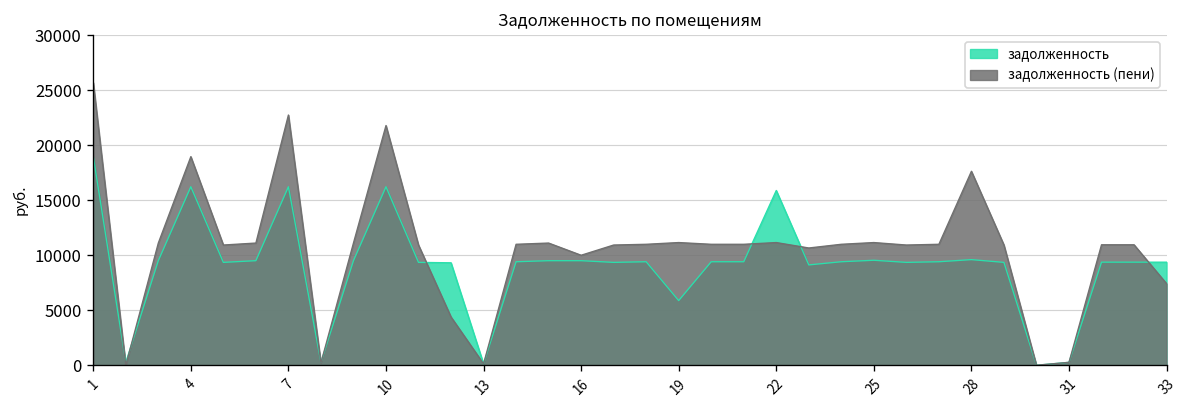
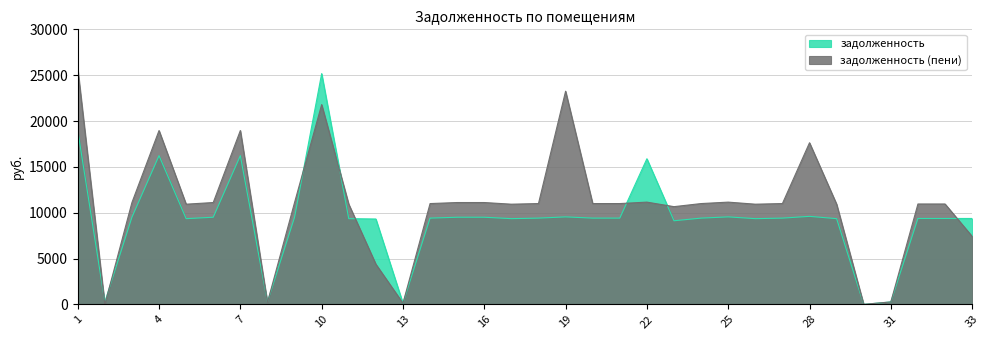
  {
    "задолженность": {
      "1": 19000,
      "4": 16000,
      "7": 16000,
-     "10": 16000,
+     "10": 25000,
      "16": 10000,
-     "19": 6000,
+     "19": 10000,
      "22": 16000,
      "25": 10000,
      "28": 10000,
      "33": 9000
    },
    "задолженность (пени)": {
      "1": 26000,
      "4": 19000,
-     "7": 23000,
+     "7": 19000,
      "10": 22000,
-     "16": 10000,
-     "19": 11000,
+     "16": 11000,
+     "19": 23000,
      "22": 11000,
      "25": 11000,
      "28": 18000,
      "33": 7000
    }
  }
